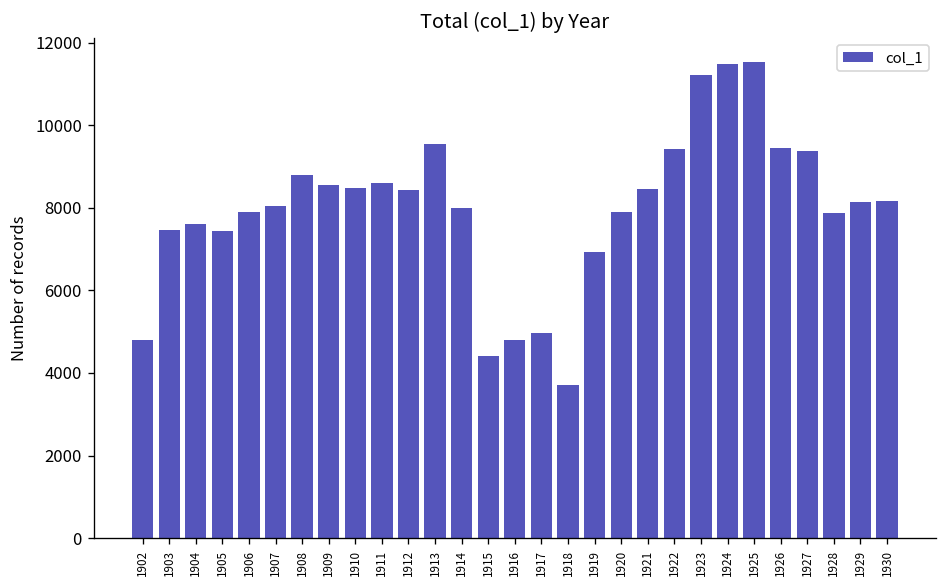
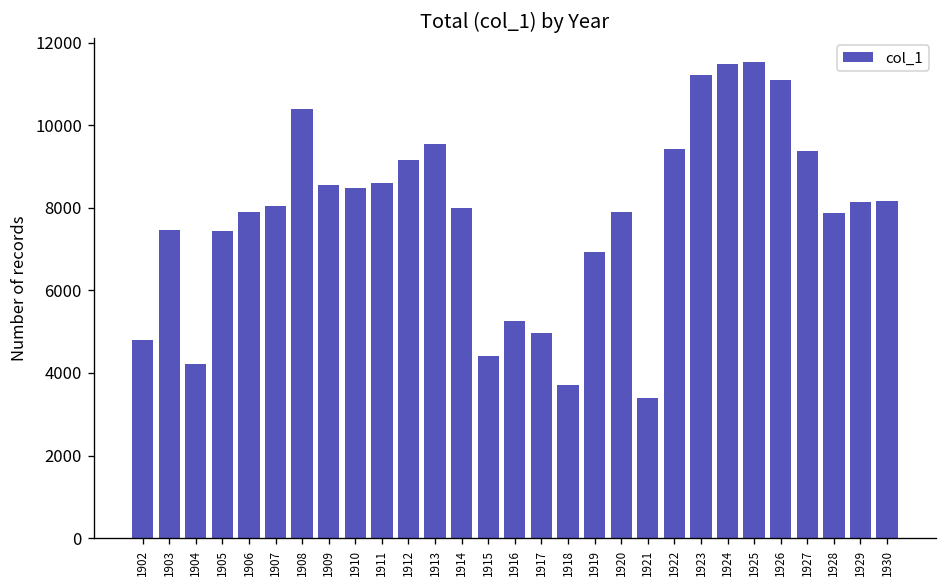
  {
    "1902": 4800,
    "1903": 7500,
-   "1904": 7600,
+   "1904": 4200,
    "1905": 7400,
    "1906": 7900,
    "1907": 8000,
-   "1908": 8800,
+   "1908": 10400,
    "1909": 8600,
    "1910": 8500,
    "1911": 8600,
-   "1912": 8400,
+   "1912": 9200,
    "1913": 9500,
    "1914": 8000,
    "1915": 4400,
-   "1916": 4800,
+   "1916": 5300,
    "1917": 5000,
    "1918": 3700,
    "1919": 6900,
    "1920": 7900,
-   "1921": 8500,
+   "1921": 3400,
    "1922": 9400,
    "1923": 11200,
    "1924": 11500,
    "1925": 11500,
-   "1926": 9500,
+   "1926": 11100,
    "1927": 9400,
    "1928": 7900,
    "1929": 8100,
    "1930": 8200
  }
